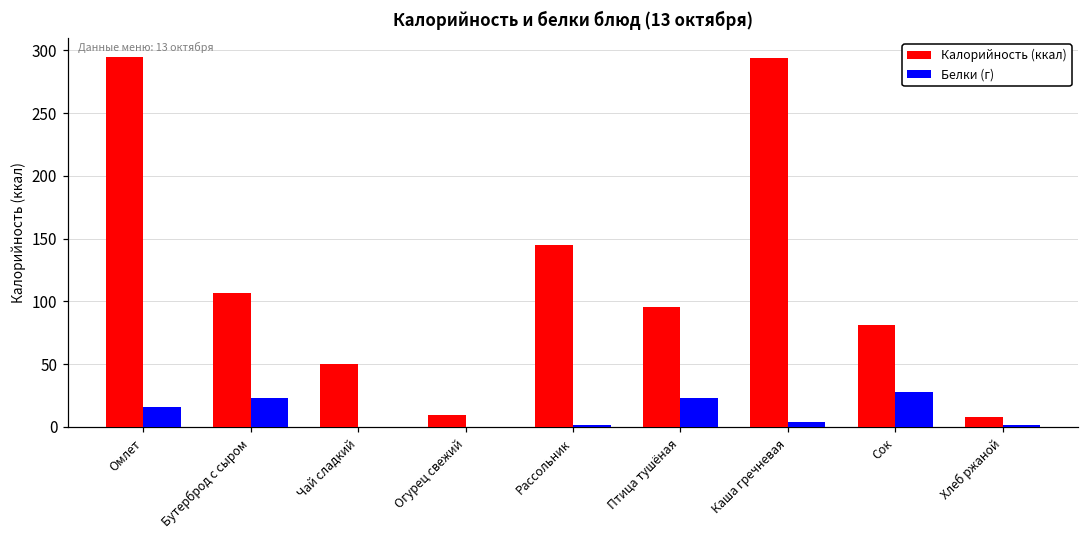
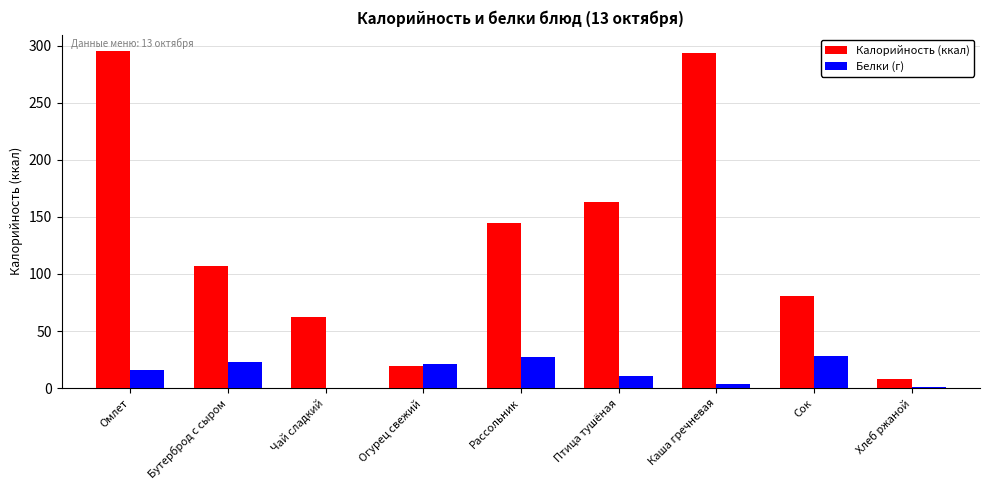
  {
    "Калорийность (ккал)": {
      "Бутерброд с сыром": 107,
-     "Чай сладкий": 50,
-     "Огурец свежий": 10,
+     "Чай сладкий": 62,
+     "Огурец свежий": 20,
      "Рассольник": 145,
-     "Птица тушёная": 96,
+     "Птица тушёная": 163,
      "Каша гречневая": 294,
      "Сок": 81,
      "Хлеб ржаной": 8
    },
    "Белки (г)": {
      "Омлет": 16,
      "Бутерброд с сыром": 23,
-     "Огурец свежий": 0,
-     "Рассольник": 2,
-     "Птица тушёная": 23,
+     "Огурец свежий": 21,
+     "Рассольник": 27,
+     "Птица тушёная": 10,
      "Каша гречневая": 4,
      "Сок": 28
    }
  }
